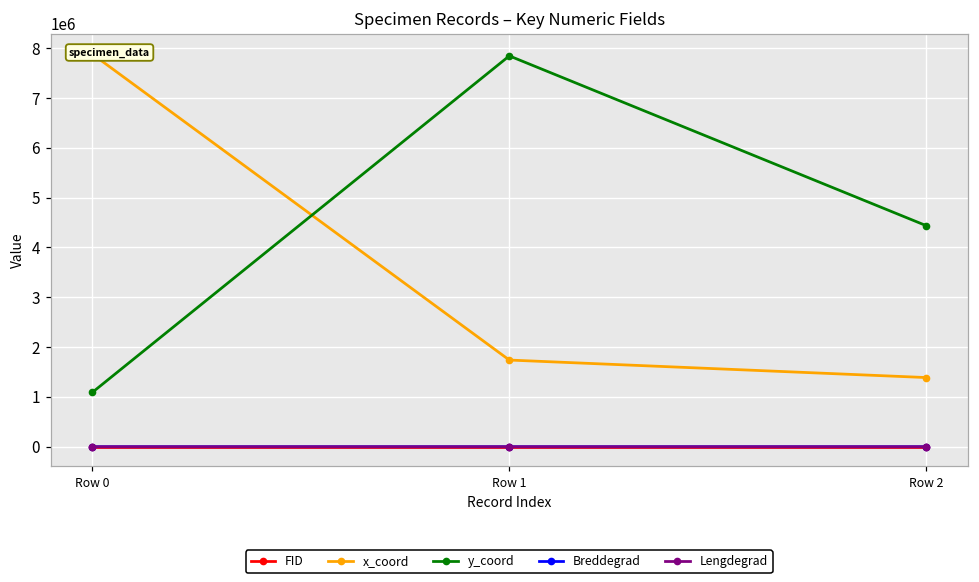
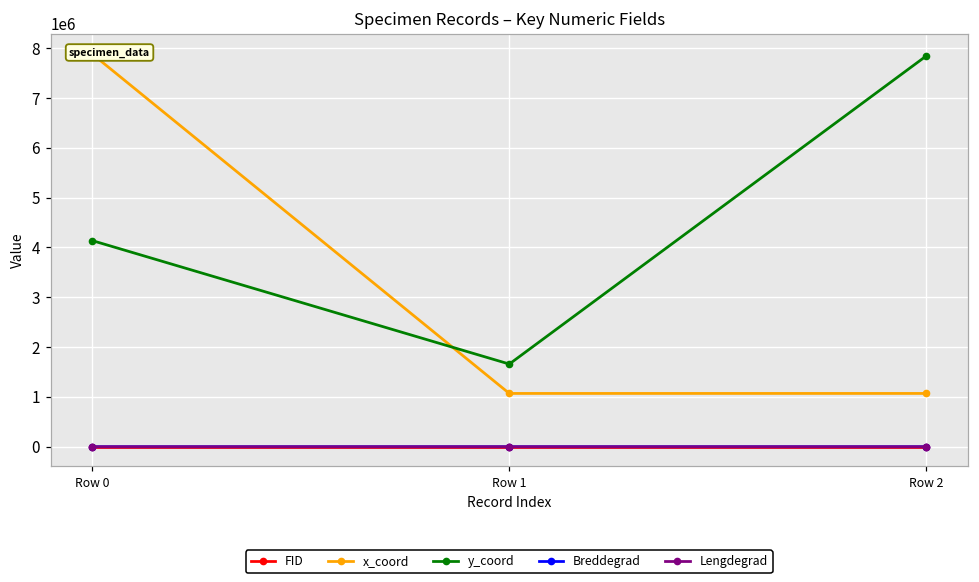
  {
    "Lengdegrad": {
      "Row 0": 0,
      "Row 1": 0,
      "Row 2": 0
    },
    "x_coord": {
-     "Row 1": 1700000,
-     "Row 2": 1400000
+     "Row 1": 1100000,
+     "Row 2": 1100000
    },
    "y_coord": {
-     "Row 0": 1100000,
-     "Row 1": 7800000,
-     "Row 2": 4400000
+     "Row 0": 4100000,
+     "Row 1": 1700000,
+     "Row 2": 7800000
    }
  }
